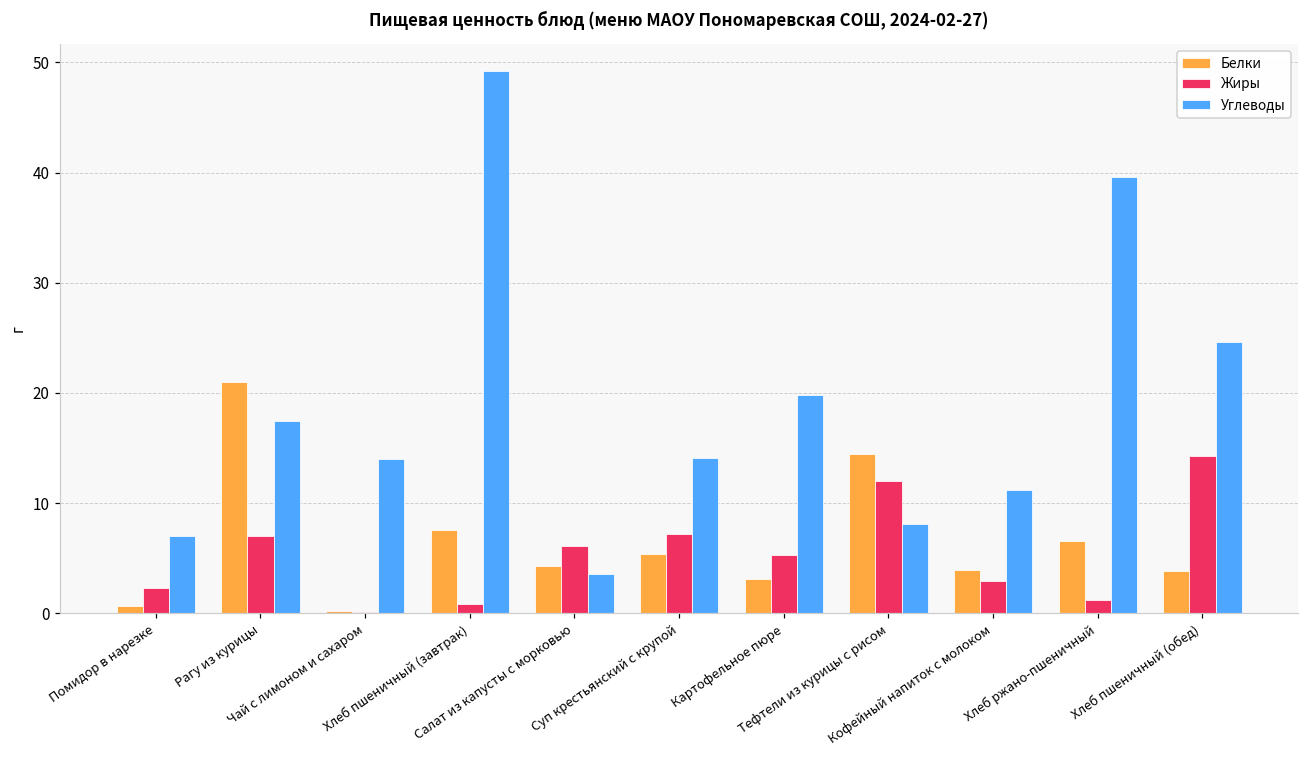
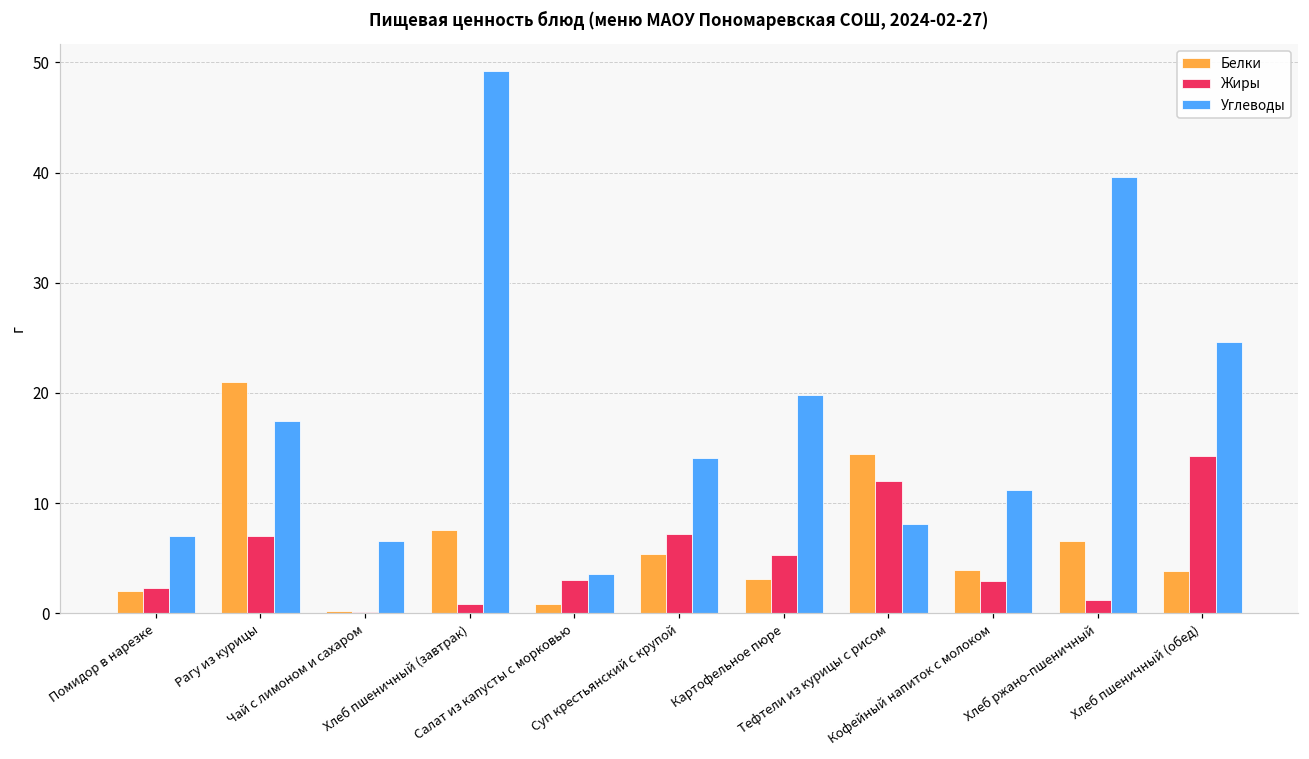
  {
    "Белки": {
-     "Помидор в нарезке": 0.7,
+     "Помидор в нарезке": 2.0,
      "Рагу из курицы": 21.0,
      "Хлеб пшеничный (завтрак)": 7.6,
-     "Салат из капусты с морковью": 4.3,
+     "Салат из капусты с морковью": 0.8,
      "Суп крестьянский с крупой": 5.4,
      "Картофельное пюре": 3.1,
      "Тефтели из курицы с рисом": 14.5,
      "Кофейный напиток с молоком": 3.9,
      "Хлеб ржано-пшеничный": 6.6,
      "Хлеб пшеничный (обед)": 3.8
    },
    "Жиры": {
      "Помидор в нарезке": 2.3,
      "Рагу из курицы": 7.0,
      "Хлеб пшеничный (завтрак)": 0.8,
-     "Салат из капусты с морковью": 6.1,
+     "Салат из капусты с морковью": 3.0,
      "Суп крестьянский с крупой": 7.2,
      "Картофельное пюре": 5.3,
      "Тефтели из курицы с рисом": 12.0,
      "Кофейный напиток с молоком": 2.9,
      "Хлеб ржано-пшеничный": 1.2,
      "Хлеб пшеничный (обед)": 14.3
    },
    "Углеводы": {
      "Помидор в нарезке": 7.0,
      "Рагу из курицы": 17.5,
-     "Чай с лимоном и сахаром": 14.0,
+     "Чай с лимоном и сахаром": 6.6,
      "Хлеб пшеничный (завтрак)": 49.2,
      "Салат из капусты с морковью": 3.6,
      "Суп крестьянский с крупой": 14.1,
      "Картофельное пюре": 19.8,
      "Тефтели из курицы с рисом": 8.1,
      "Кофейный напиток с молоком": 11.2,
      "Хлеб ржано-пшеничный": 39.6,
      "Хлеб пшеничный (обед)": 24.6
    }
  }
